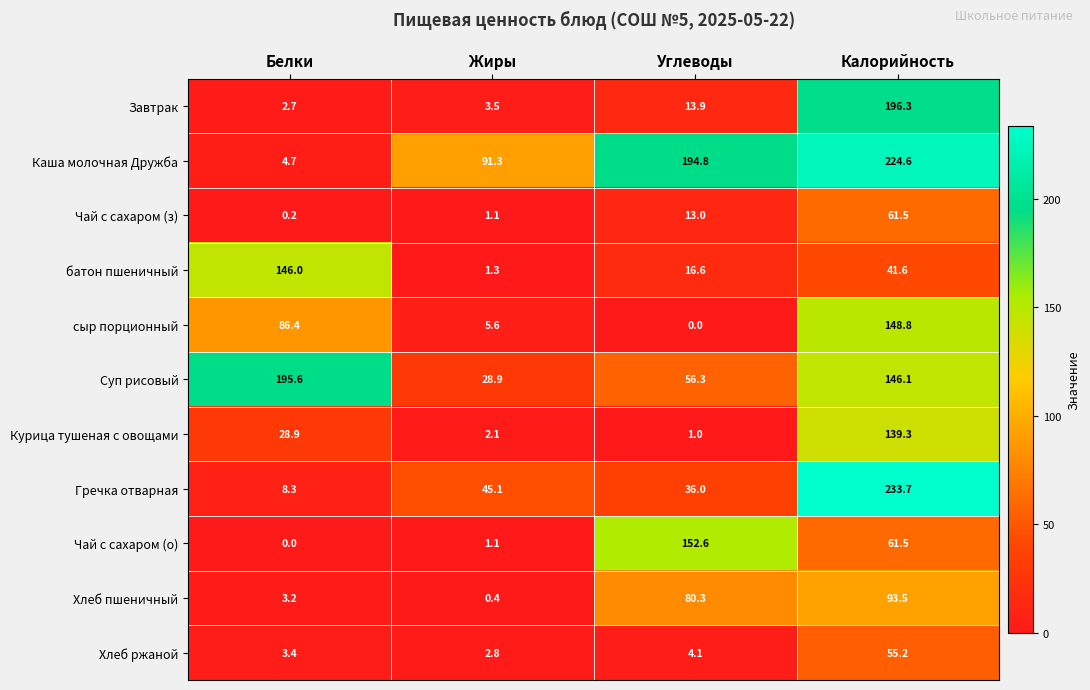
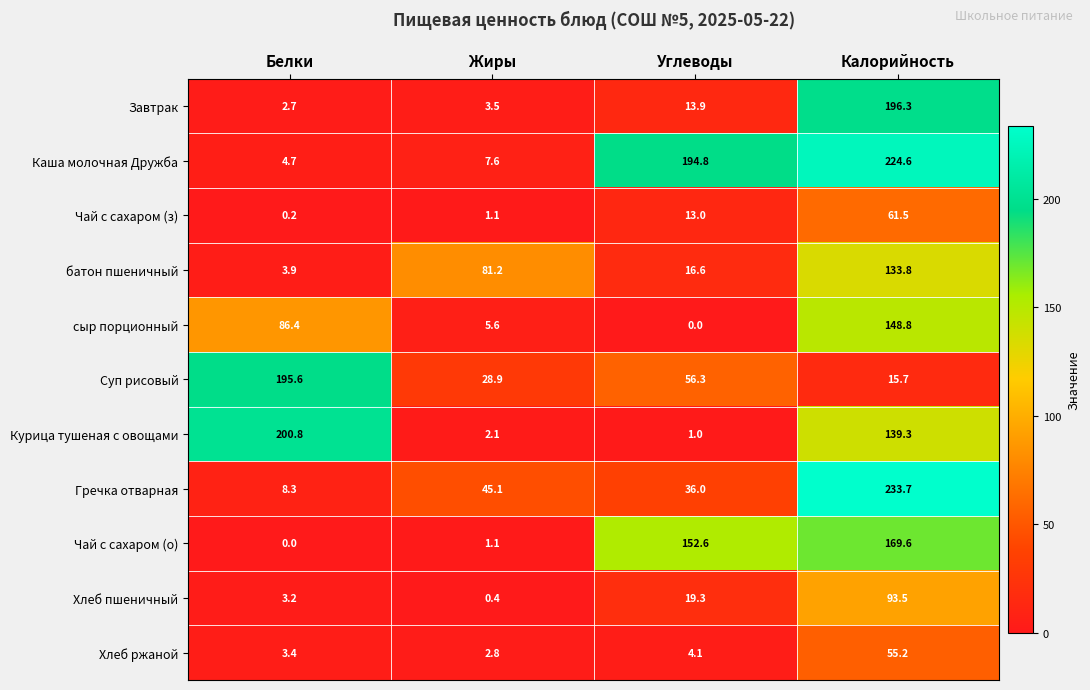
  {
    "Завтрак": {
      "Белки": 2.7,
      "Жиры": 3.5,
      "Углеводы": 13.9,
      "Калорийность": 196.3
    },
    "Каша молочная Дружба": {
      "Белки": 4.7,
-     "Жиры": 91.3,
+     "Жиры": 7.6,
      "Углеводы": 194.8,
      "Калорийность": 224.6
    },
    "Чай с сахаром (з)": {
      "Белки": 0.2,
      "Жиры": 1.1,
      "Углеводы": 13.0,
      "Калорийность": 61.5
    },
    "батон пшеничный": {
-     "Белки": 146.0,
-     "Жиры": 1.3,
+     "Белки": 3.9,
+     "Жиры": 81.2,
      "Углеводы": 16.6,
-     "Калорийность": 41.6
+     "Калорийность": 133.8
    },
    "сыр порционный": {
      "Белки": 86.4,
      "Жиры": 5.6,
      "Углеводы": 0.0,
      "Калорийность": 148.8
    },
    "Суп рисовый": {
      "Белки": 195.6,
      "Жиры": 28.9,
      "Углеводы": 56.3,
-     "Калорийность": 146.1
+     "Калорийность": 15.7
    },
    "Курица тушеная с овощами": {
-     "Белки": 28.9,
+     "Белки": 200.8,
      "Жиры": 2.1,
      "Углеводы": 1.0,
      "Калорийность": 139.3
    },
    "Гречка отварная": {
      "Белки": 8.3,
      "Жиры": 45.1,
      "Углеводы": 36.0,
      "Калорийность": 233.7
    },
    "Чай с сахаром (о)": {
      "Белки": 0.0,
      "Жиры": 1.1,
      "Углеводы": 152.6,
-     "Калорийность": 61.5
+     "Калорийность": 169.6
    },
    "Хлеб пшеничный": {
      "Белки": 3.2,
      "Жиры": 0.4,
-     "Углеводы": 80.3,
+     "Углеводы": 19.3,
      "Калорийность": 93.5
    },
    "Хлеб ржаной": {
      "Белки": 3.4,
      "Жиры": 2.8,
      "Углеводы": 4.1,
      "Калорийность": 55.2
    }
  }
